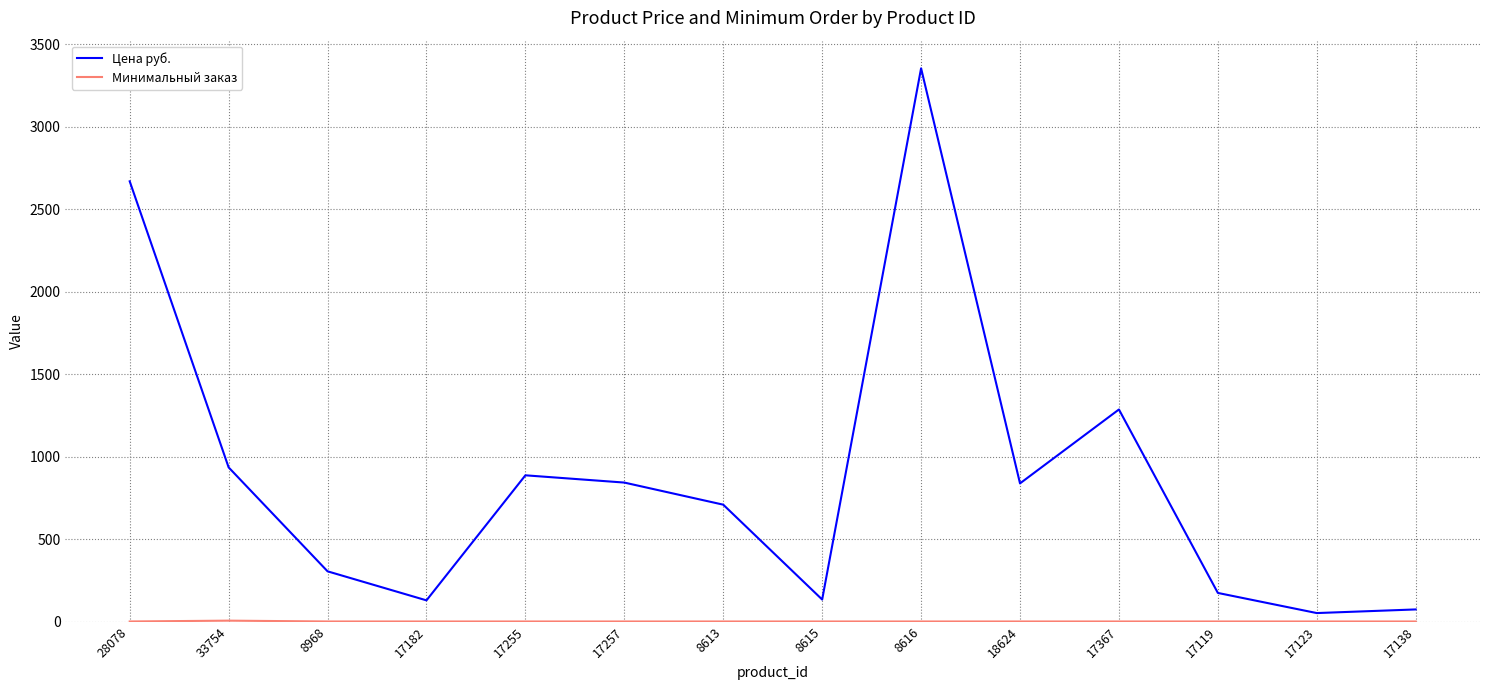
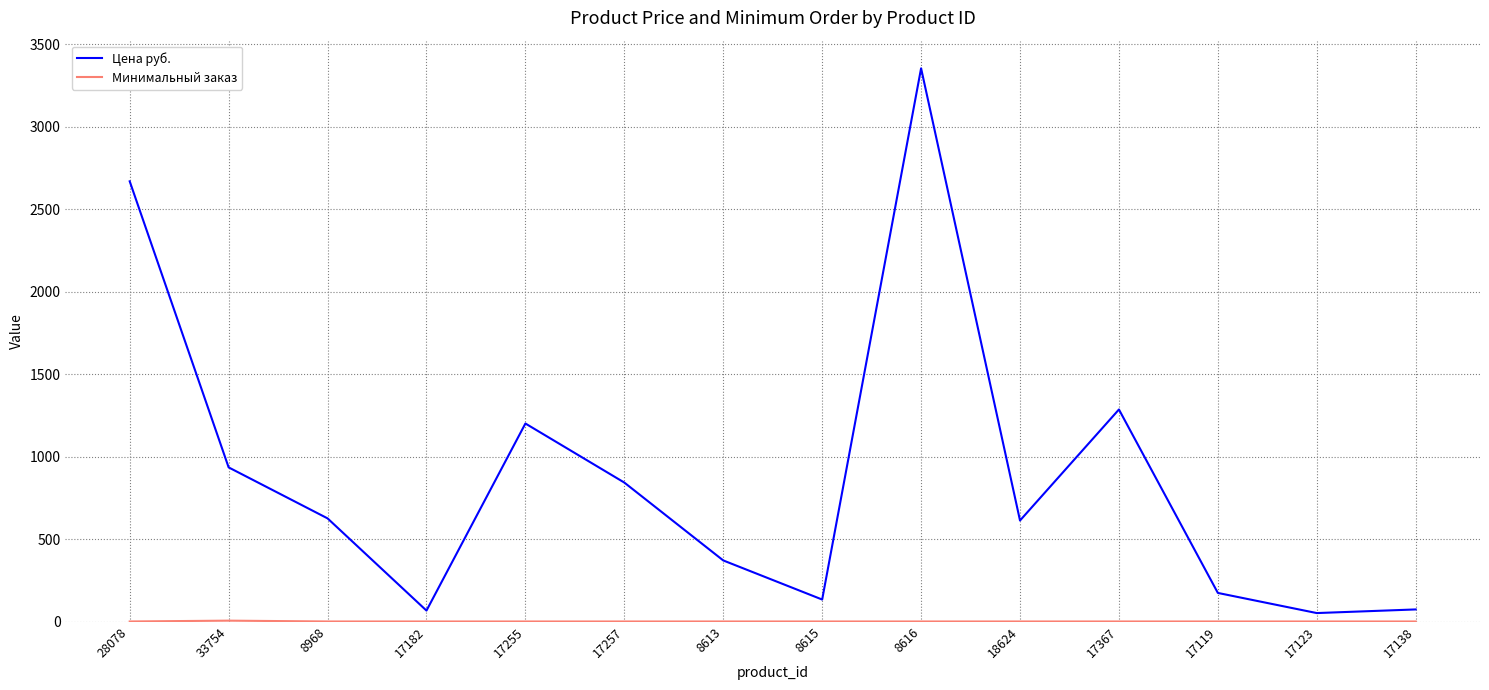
  {
    "Цена руб.": {
      "28078": 2670,
      "33754": 940,
-     "8968": 310,
-     "17182": 130,
-     "17255": 890,
+     "8968": 630,
+     "17182": 70,
+     "17255": 1200,
      "17257": 840,
-     "8613": 710,
+     "8613": 370,
      "8615": 130,
      "8616": 3350,
-     "18624": 840,
+     "18624": 610,
      "17367": 1290,
      "17119": 170,
      "17123": 50,
      "17138": 70
    },
    "Минимальный заказ": {
      "28078": 0,
      "33754": 10,
      "8968": 0,
      "17182": 0,
      "17255": 0,
      "17257": 0,
      "8613": 0,
      "8615": 0,
      "8616": 0,
      "18624": 0,
      "17367": 0,
      "17119": 0,
      "17123": 0,
      "17138": 0
    }
  }
